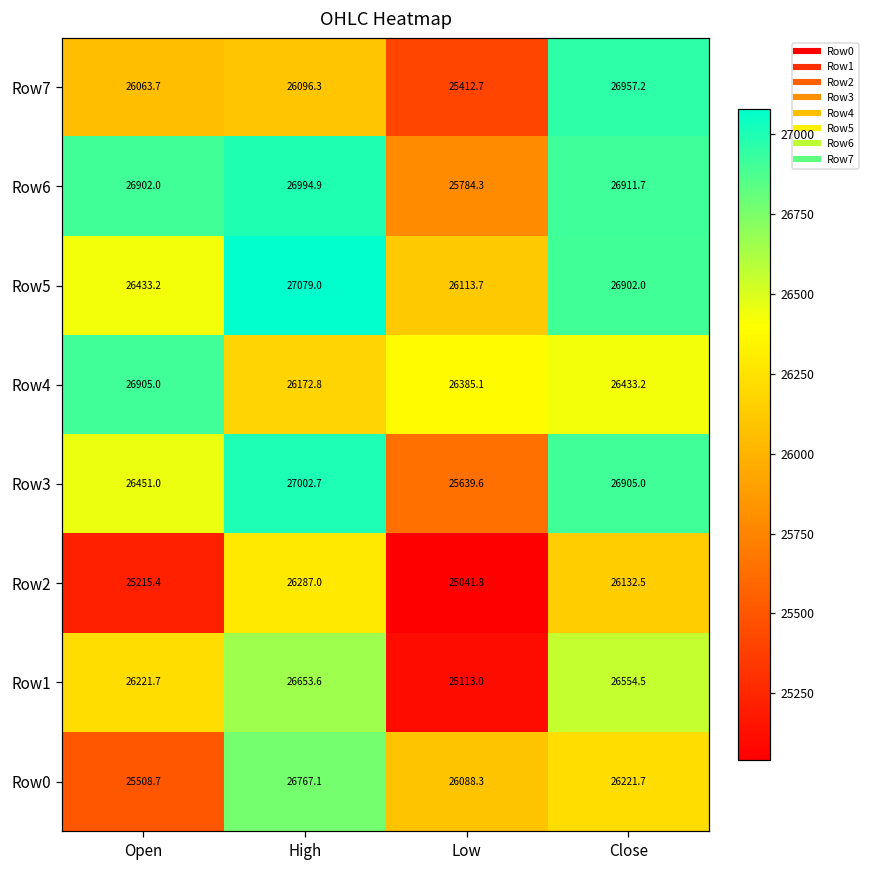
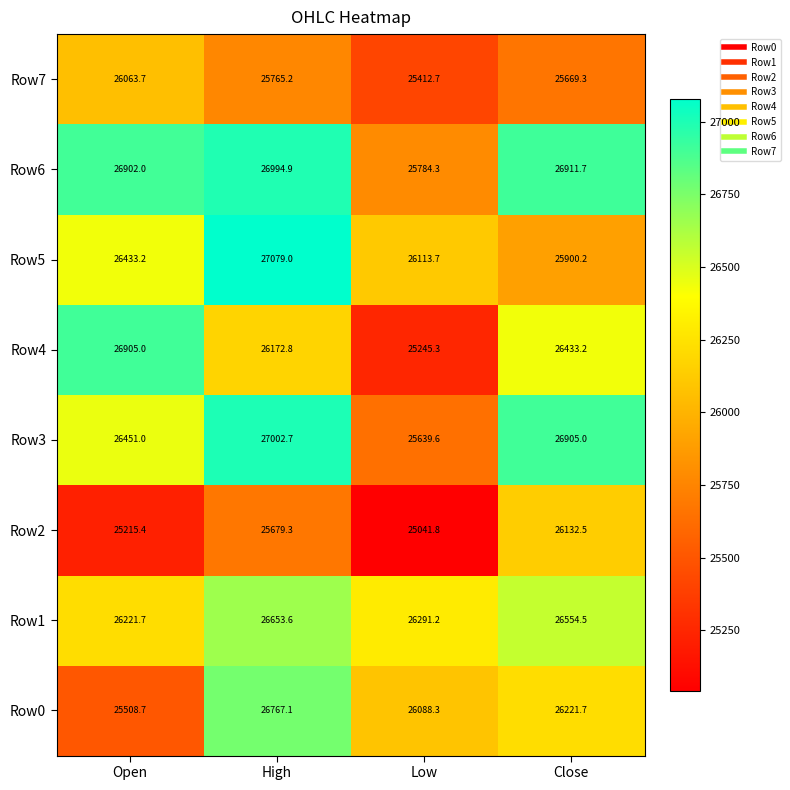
  {
    "Row7": {
      "Open": 26063.7,
-     "High": 26096.3,
+     "High": 25765.2,
      "Low": 25412.7,
-     "Close": 26957.2
+     "Close": 25669.3
    },
    "Row6": {
      "Open": 26902.0,
      "High": 26994.9,
      "Low": 25784.3,
      "Close": 26911.7
    },
    "Row5": {
      "Open": 26433.2,
      "High": 27079.0,
      "Low": 26113.7,
-     "Close": 26902.0
+     "Close": 25900.2
    },
    "Row4": {
      "Open": 26905.0,
      "High": 26172.8,
-     "Low": 26385.1,
+     "Low": 25245.3,
      "Close": 26433.2
    },
    "Row3": {
      "Open": 26451.0,
      "High": 27002.7,
      "Low": 25639.6,
      "Close": 26905.0
    },
    "Row2": {
      "Open": 25215.4,
-     "High": 26287.0,
+     "High": 25679.3,
      "Low": 25041.8,
      "Close": 26132.5
    },
    "Row1": {
      "Open": 26221.7,
      "High": 26653.6,
-     "Low": 25113.0,
+     "Low": 26291.2,
      "Close": 26554.5
    },
    "Row0": {
      "Open": 25508.7,
      "High": 26767.1,
      "Low": 26088.3,
      "Close": 26221.7
    }
  }
